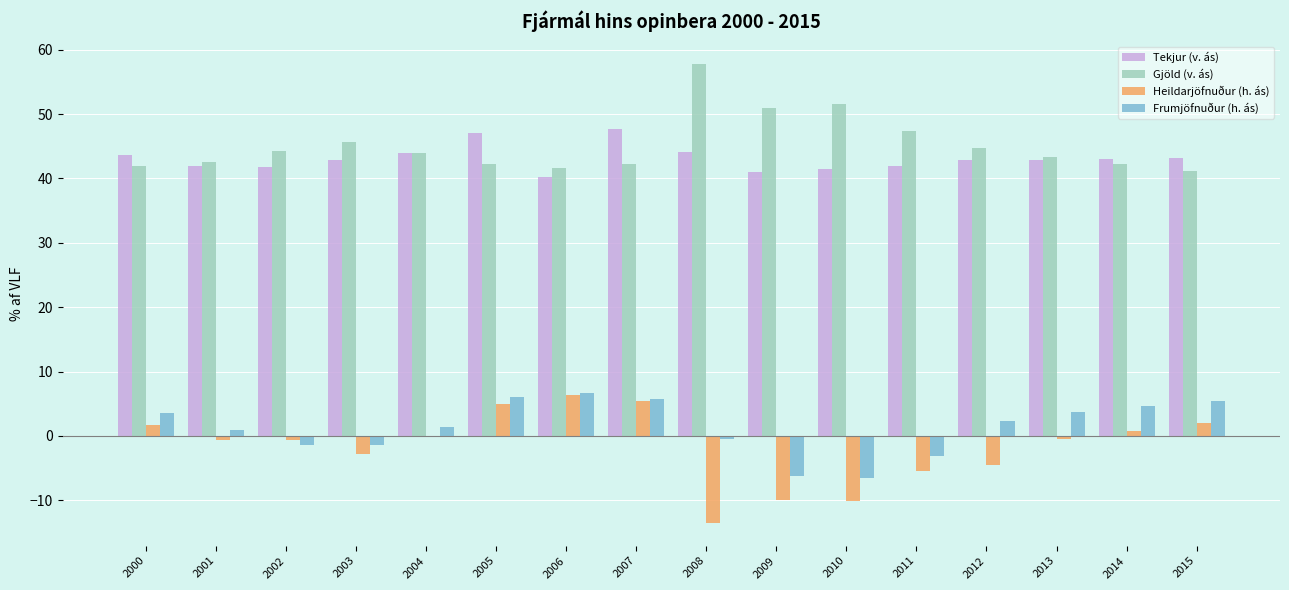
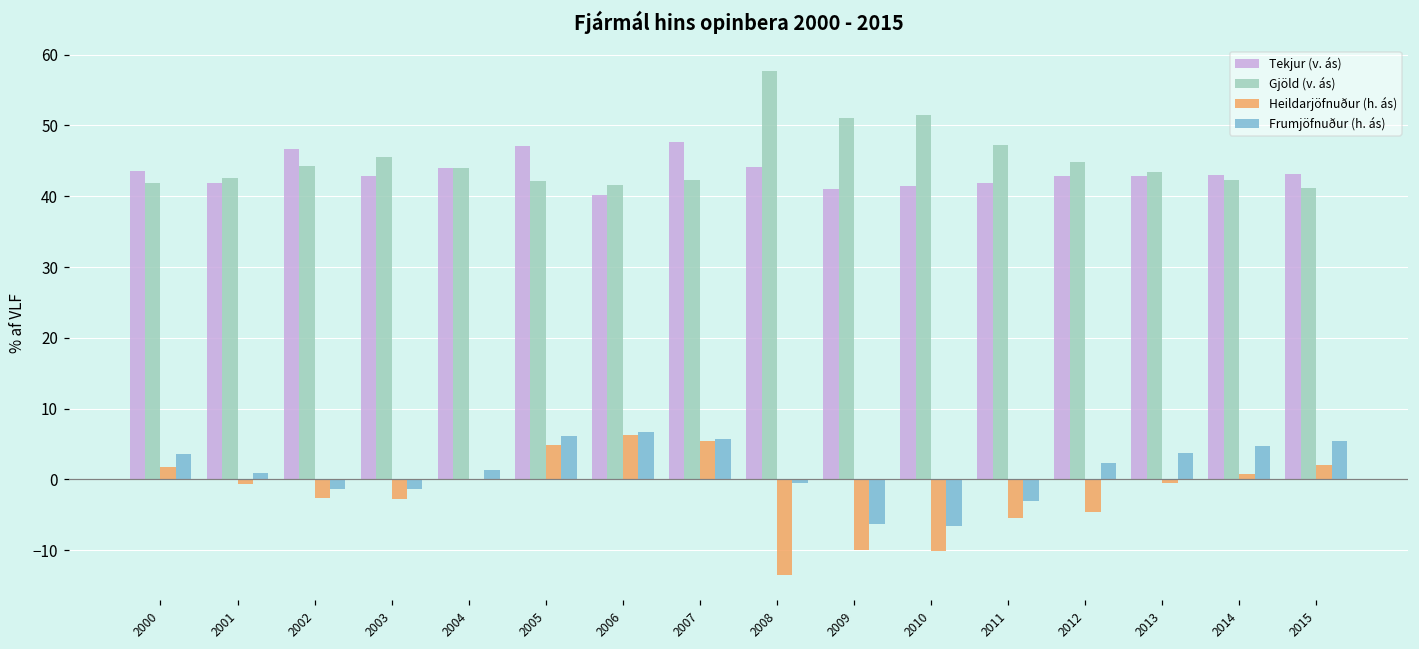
  {
    "Tekjur (v. ás)": {
      "2000": 44,
      "2001": 42,
-     "2002": 42,
+     "2002": 47,
      "2003": 43,
      "2004": 44,
      "2005": 47,
      "2006": 40,
      "2007": 48,
      "2008": 44,
      "2009": 41,
      "2010": 42,
      "2011": 42,
      "2012": 43,
      "2013": 43,
      "2014": 43,
      "2015": 43
    },
    "Heildarjöfnuður (h. ás)": {
      "2000": 2,
      "2001": -1,
-     "2002": -1,
+     "2002": -3,
      "2003": -3,
      "2004": 0,
      "2005": 5,
      "2006": 6,
      "2007": 5,
      "2008": -14,
      "2009": -10,
      "2010": -10,
      "2011": -5,
      "2012": -5,
      "2013": -1,
      "2014": 1,
      "2015": 2
    }
  }
